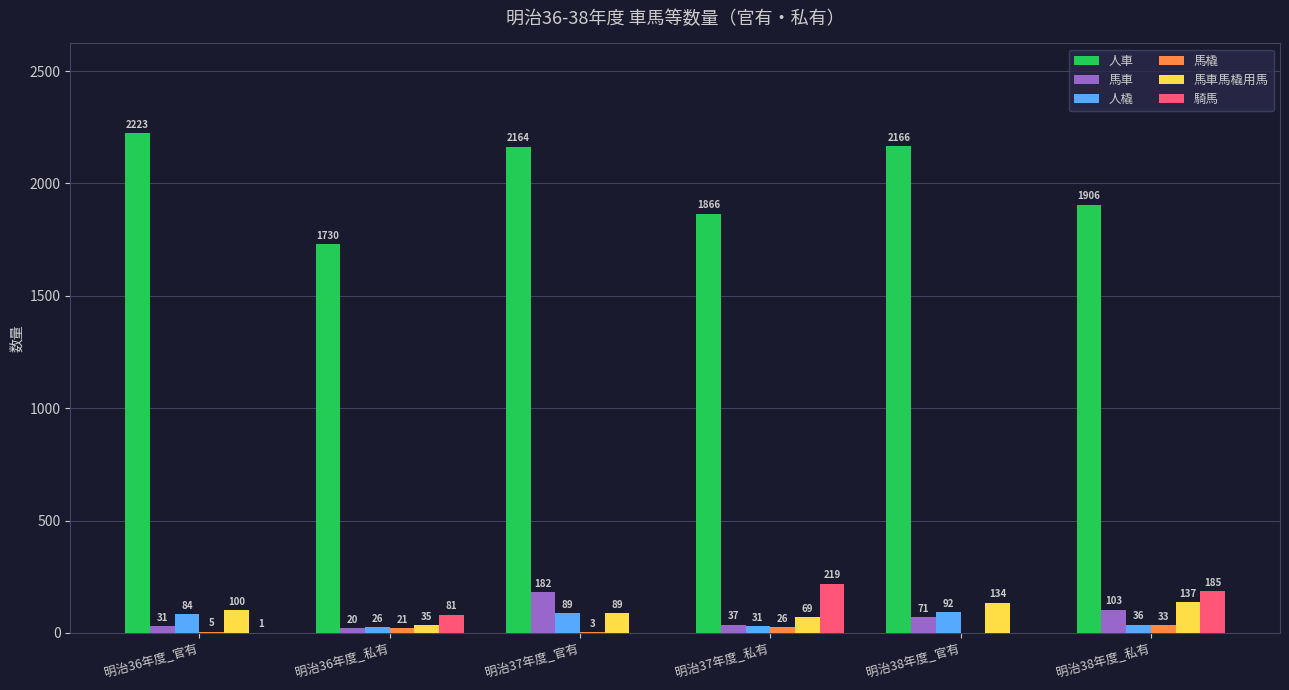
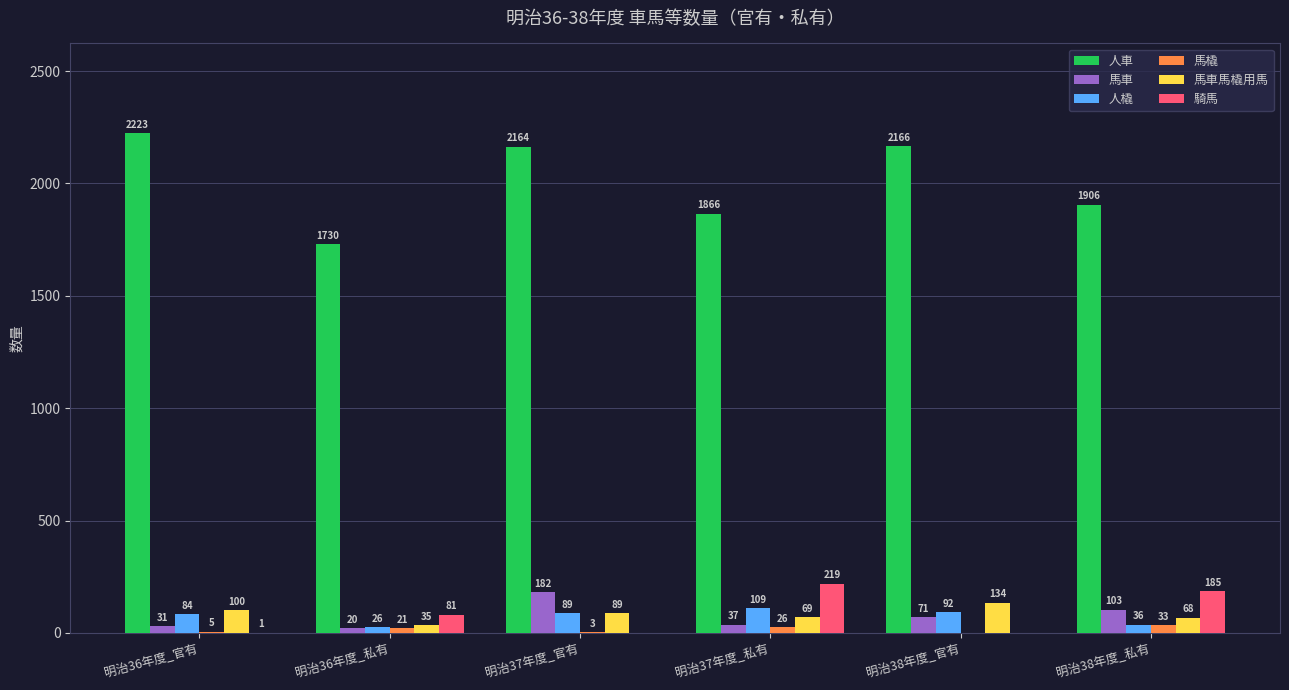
  {
    "人車": {
      "明治36年度_官有": 2223,
      "明治36年度_私有": 1730,
      "明治37年度_官有": 2164,
      "明治37年度_私有": 1866,
      "明治38年度_官有": 2166,
      "明治38年度_私有": 1906
    },
    "馬車": {
      "明治36年度_官有": 31,
      "明治36年度_私有": 20,
      "明治37年度_官有": 182,
      "明治37年度_私有": 37,
      "明治38年度_官有": 71,
      "明治38年度_私有": 103
    },
    "人橇": {
      "明治36年度_官有": 84,
      "明治36年度_私有": 26,
      "明治37年度_官有": 89,
-     "明治37年度_私有": 31,
+     "明治37年度_私有": 109,
      "明治38年度_官有": 92,
      "明治38年度_私有": 36
    },
    "馬橇": {
      "明治36年度_官有": 5,
      "明治36年度_私有": 21,
      "明治37年度_官有": 3,
      "明治37年度_私有": 26,
      "明治38年度_私有": 33
    },
    "馬車馬橇用馬": {
      "明治36年度_官有": 100,
      "明治36年度_私有": 35,
      "明治37年度_官有": 89,
      "明治37年度_私有": 69,
      "明治38年度_官有": 134,
-     "明治38年度_私有": 137
+     "明治38年度_私有": 68
    },
    "騎馬": {
      "明治36年度_官有": 1,
      "明治36年度_私有": 81,
      "明治37年度_私有": 219,
      "明治38年度_私有": 185
    }
  }
